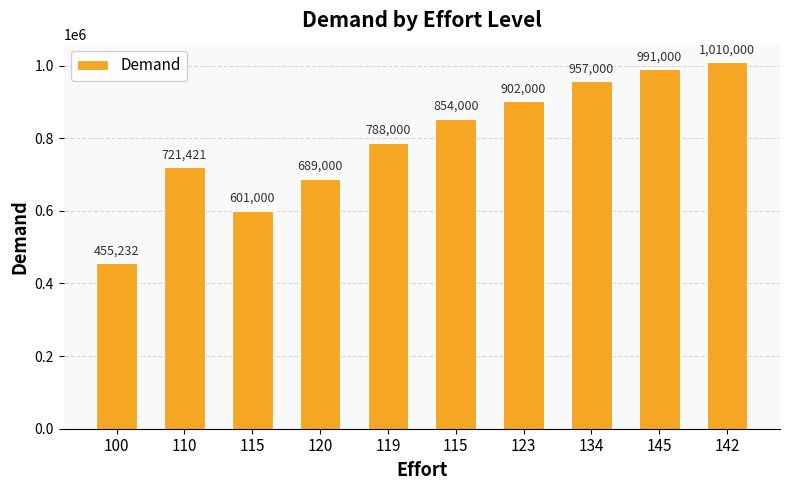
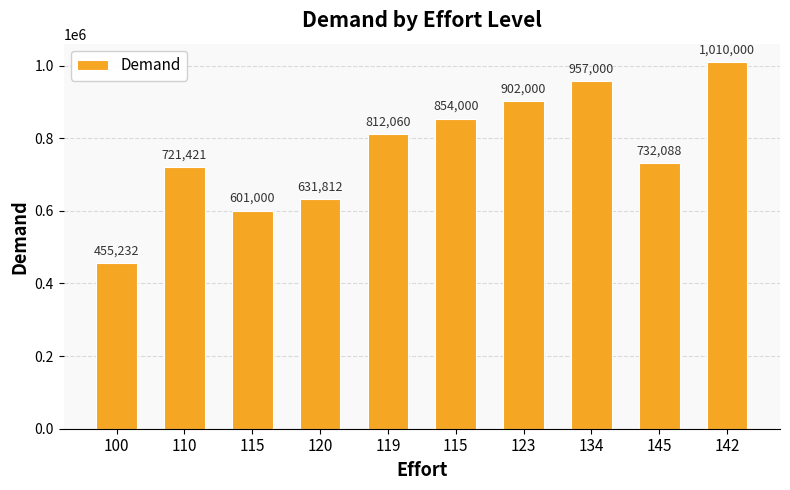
  {
    "100": "455,232",
    "110": "721,421",
-   "120": "689,000",
-   "119": "788,000",
+   "120": "631,812",
+   "119": "812,060",
    "123": "902,000",
    "134": "957,000",
-   "145": "991,000",
+   "145": "732,088",
    "142": "1,010,000"
  }
